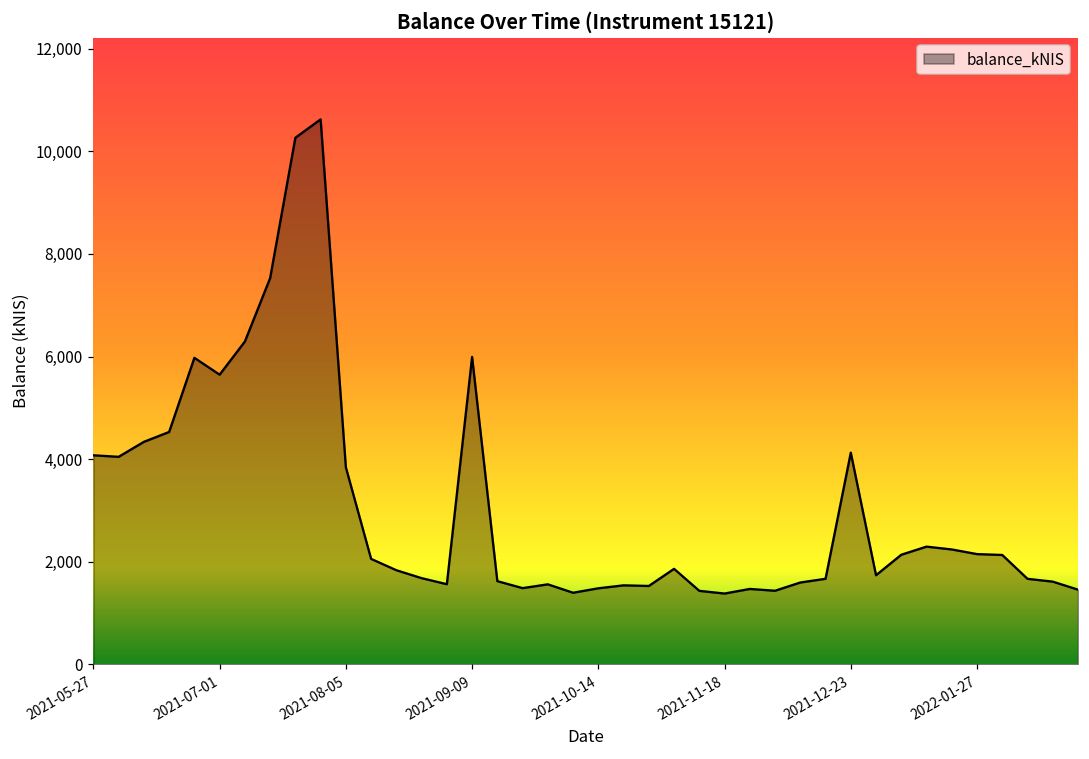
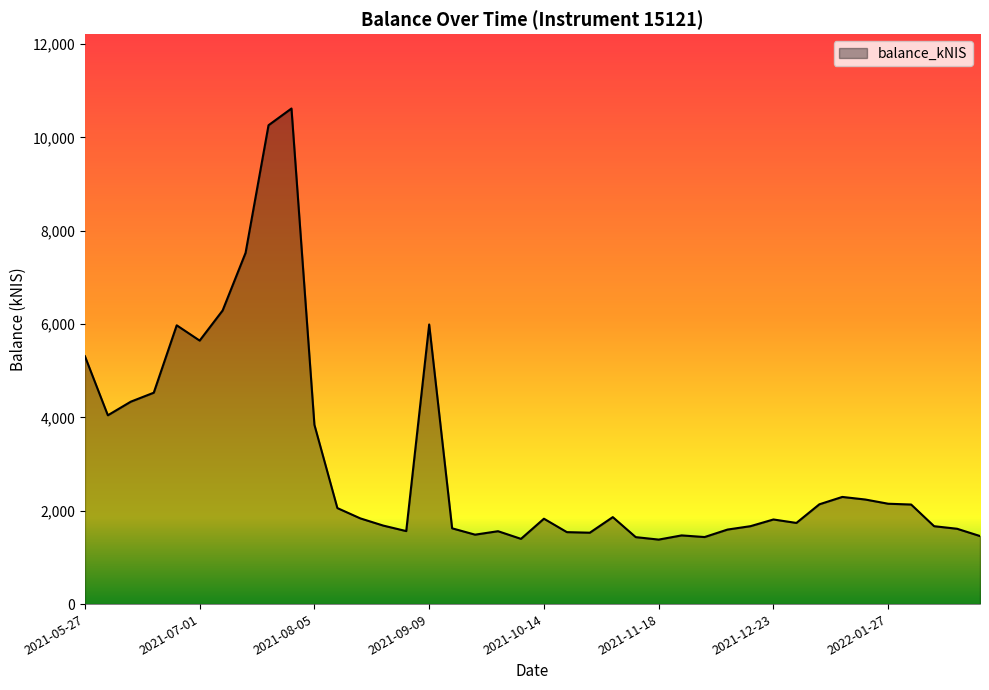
  {
-   "2021-05-27": "4,100",
+   "2021-05-27": "5,300",
    "2021-07-01": "5,600",
    "2021-08-05": "3,800",
    "2021-09-09": "6,000",
-   "2021-10-14": "1,500",
+   "2021-10-14": "1,800",
    "2021-11-18": "1,400",
-   "2021-12-23": "4,100",
+   "2021-12-23": "1,800",
    "2022-01-27": "2,200"
  }
